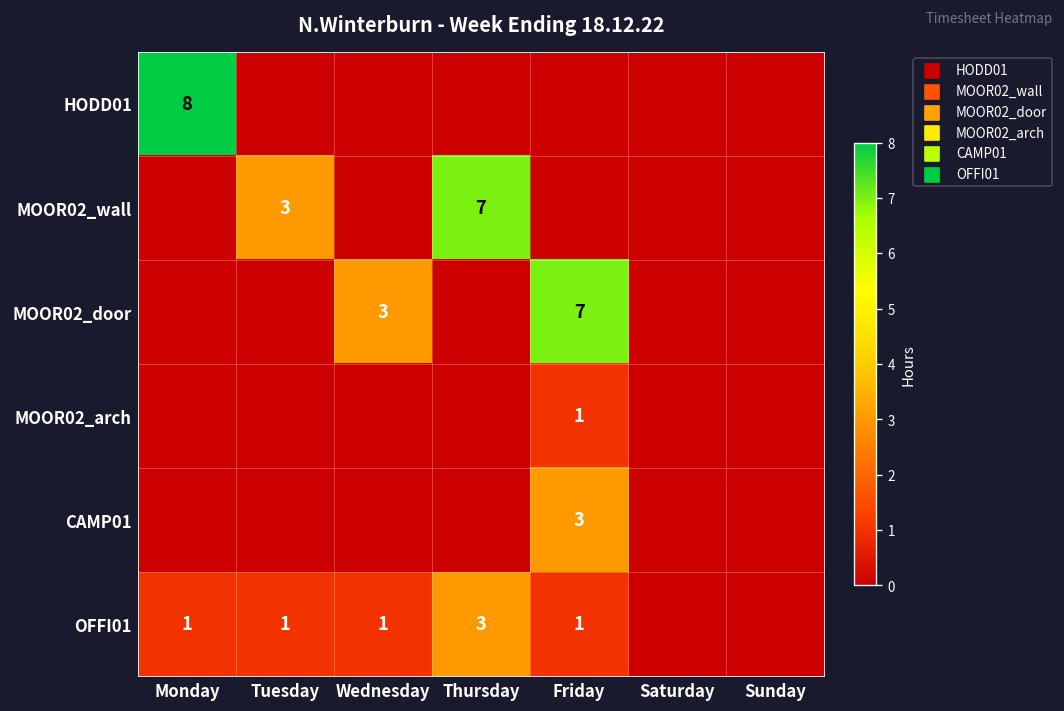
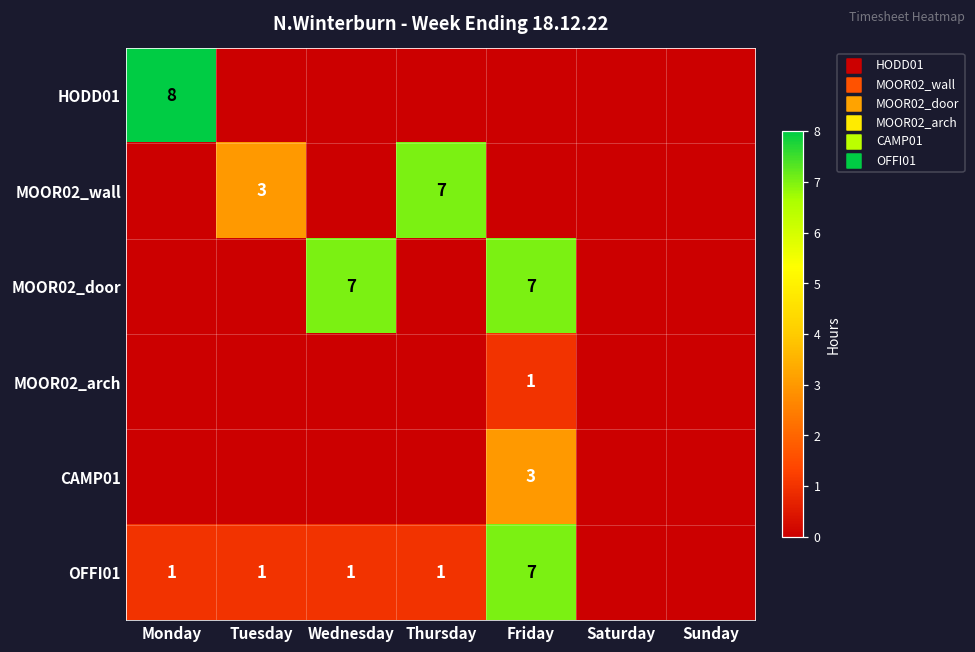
  {
    "HODD01": {
      "Monday": 8
    },
    "MOOR02_wall": {
      "Tuesday": 3,
      "Thursday": 7
    },
    "MOOR02_door": {
-     "Wednesday": 3,
+     "Wednesday": 7,
      "Friday": 7
    },
    "MOOR02_arch": {
      "Friday": 1
    },
    "CAMP01": {
      "Friday": 3
    },
    "OFFI01": {
      "Monday": 1,
      "Tuesday": 1,
      "Wednesday": 1,
-     "Thursday": 3,
-     "Friday": 1
+     "Thursday": 1,
+     "Friday": 7
    }
  }
